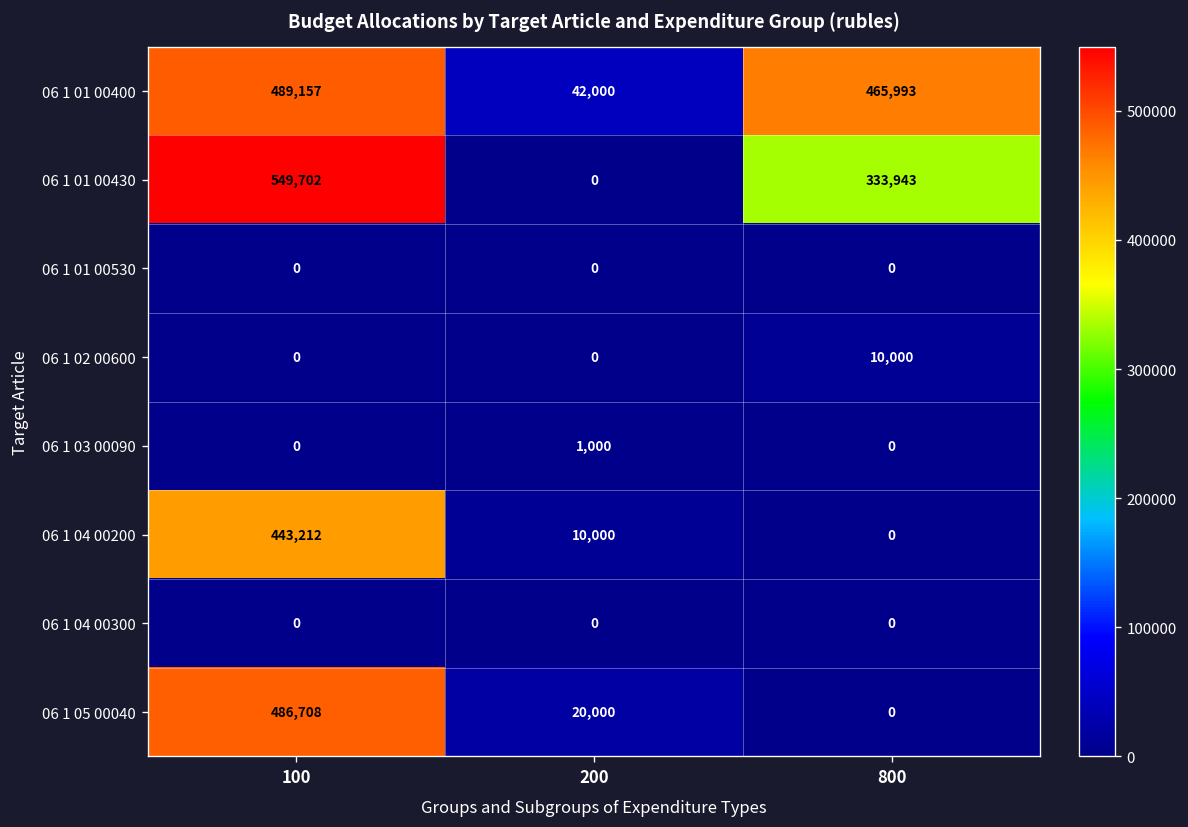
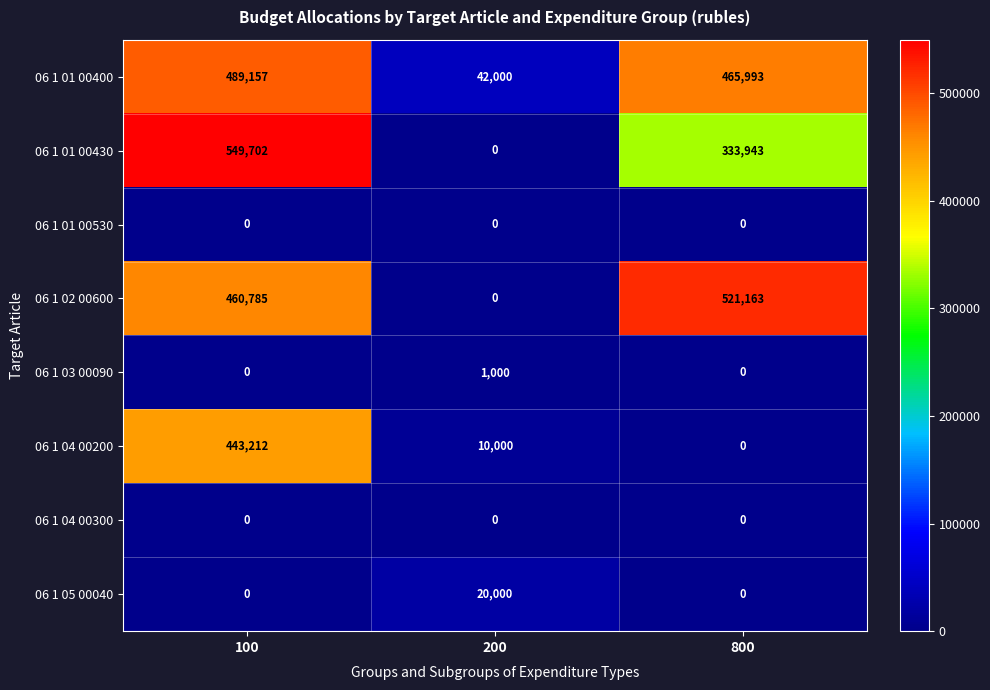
  {
    "06 1 01 00400": {
      "100": "489,157",
      "200": "42,000",
      "800": "465,993"
    },
    "06 1 01 00430": {
      "100": "549,702",
      "200": "0",
      "800": "333,943"
    },
    "06 1 01 00530": {
      "100": "0",
      "200": "0",
      "800": "0"
    },
    "06 1 02 00600": {
-     "100": "0",
+     "100": "460,785",
      "200": "0",
-     "800": "10,000"
+     "800": "521,163"
    },
    "06 1 03 00090": {
      "100": "0",
      "200": "1,000",
      "800": "0"
    },
    "06 1 04 00200": {
      "100": "443,212",
      "200": "10,000",
      "800": "0"
    },
    "06 1 04 00300": {
      "100": "0",
      "200": "0",
      "800": "0"
    },
    "06 1 05 00040": {
-     "100": "486,708",
+     "100": "0",
      "200": "20,000",
      "800": "0"
    }
  }
